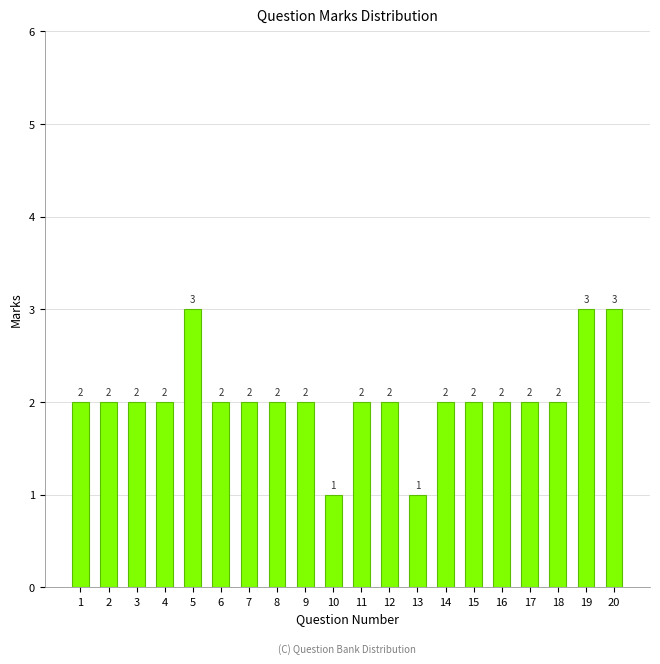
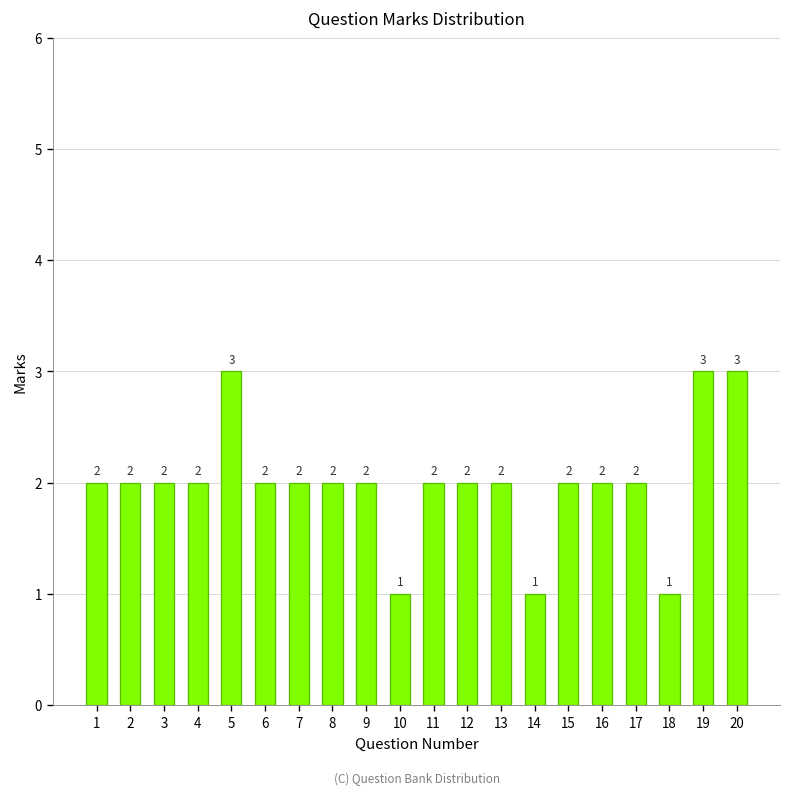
  {
    "1": 2,
    "2": 2,
    "3": 2,
    "4": 2,
    "5": 3,
    "6": 2,
    "7": 2,
    "8": 2,
    "9": 2,
    "10": 1,
    "11": 2,
    "12": 2,
-   "13": 1,
-   "14": 2,
+   "13": 2,
+   "14": 1,
    "15": 2,
    "16": 2,
    "17": 2,
-   "18": 2,
+   "18": 1,
    "19": 3,
    "20": 3
  }
